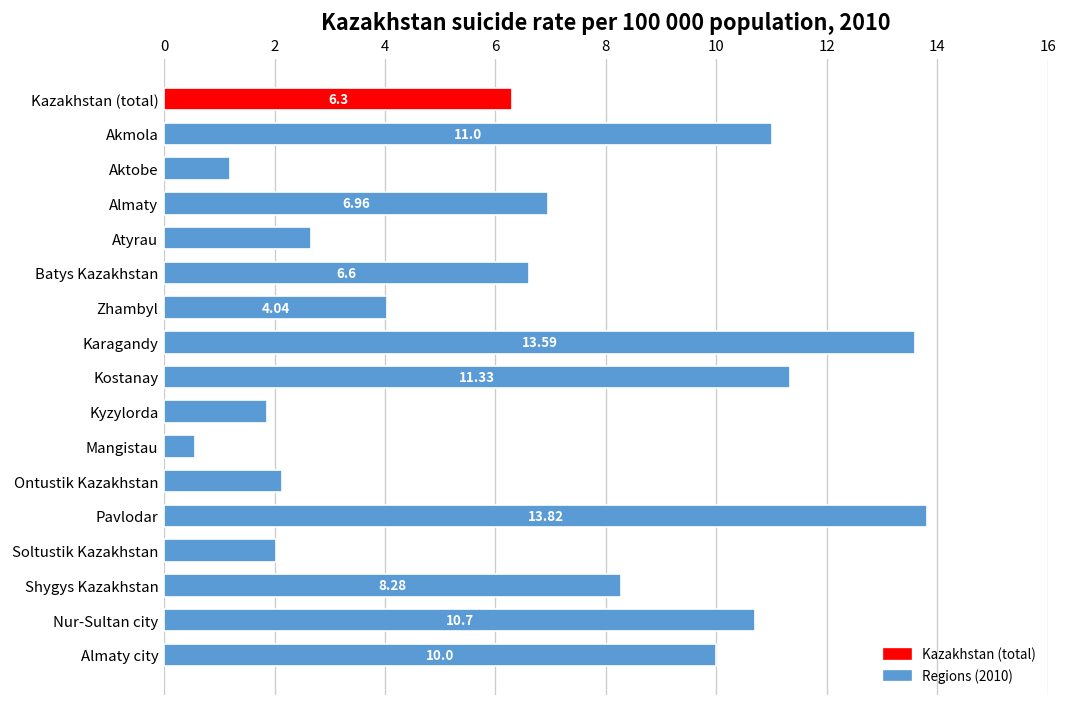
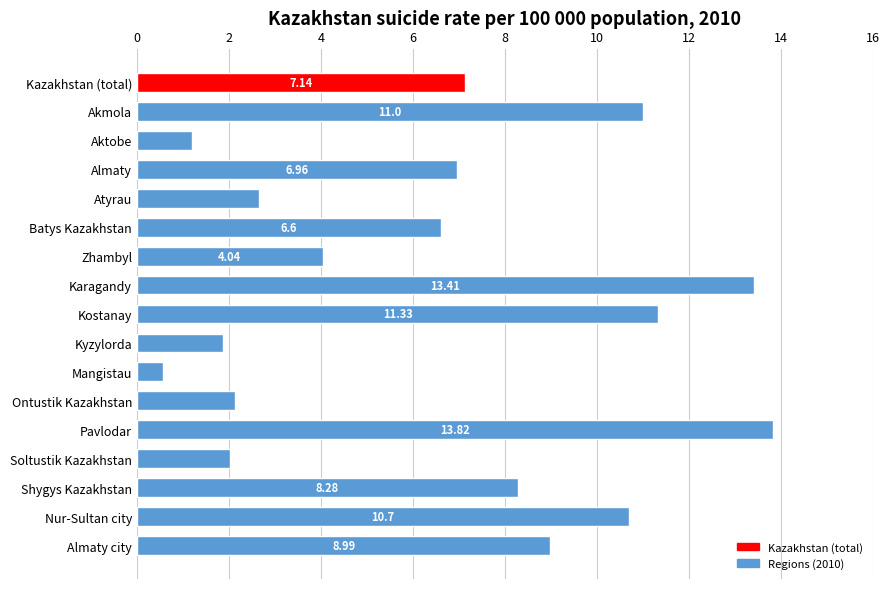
  {
-   "Kazakhstan (total)": 6.3,
+   "Kazakhstan (total)": 7.14,
    "Akmola": 11.0,
    "Almaty": 6.96,
    "Batys Kazakhstan": 6.6,
    "Zhambyl": 4.04,
-   "Karagandy": 13.59,
+   "Karagandy": 13.41,
    "Kostanay": 11.33,
    "Pavlodar": 13.82,
    "Shygys Kazakhstan": 8.28,
    "Nur-Sultan city": 10.7,
-   "Almaty city": 10.0
+   "Almaty city": 8.99
  }
